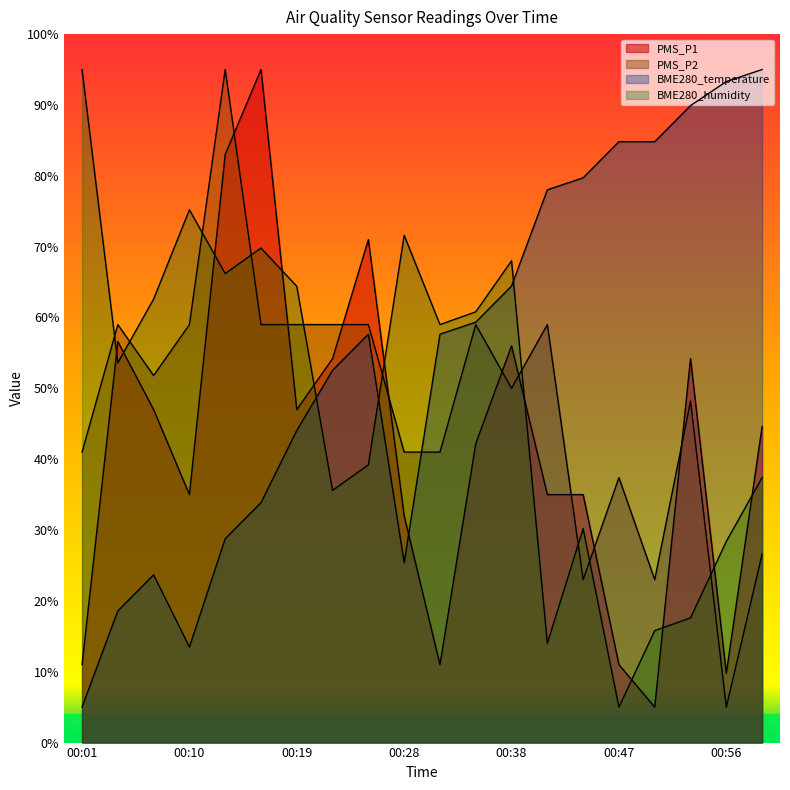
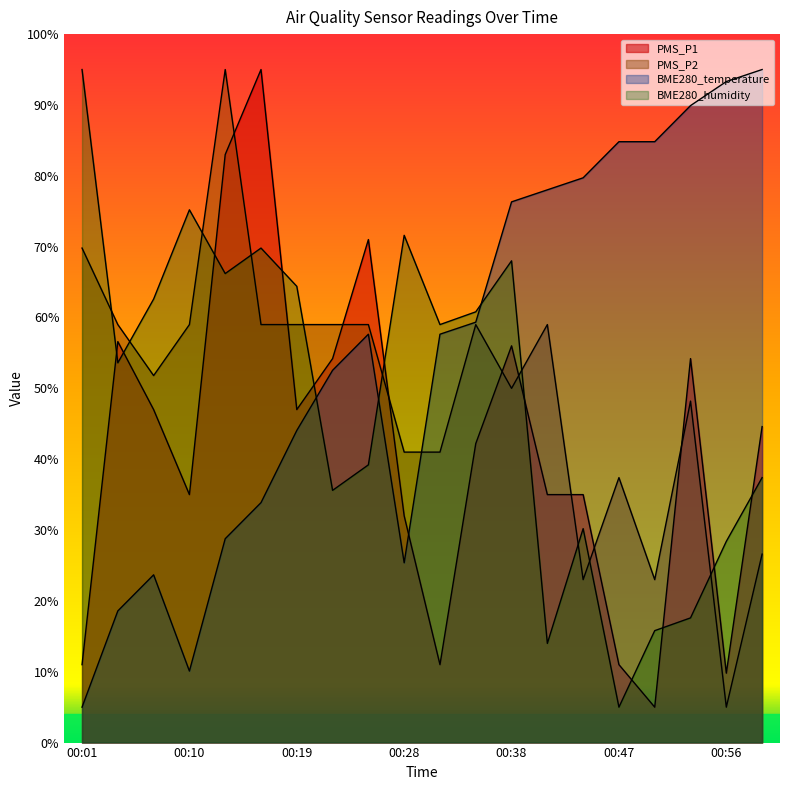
  {
    "PMS_P1": {
      "00:01": "11%",
      "00:10": "35%",
      "00:19": "47%",
      "00:28": "32%",
      "00:38": "56%",
      "00:47": "11%",
      "00:56": "10%"
    },
    "PMS_P2": {
-     "00:01": "41%",
+     "00:01": "70%",
      "00:10": "59%",
      "00:19": "59%",
      "00:28": "41%",
      "00:38": "50%",
      "00:47": "37%",
      "00:56": "5%"
    },
    "BME280_temperature": {
      "00:01": "5%",
-     "00:10": "13%",
+     "00:10": "10%",
      "00:19": "44%",
      "00:28": "25%",
-     "00:38": "64%",
+     "00:38": "76%",
      "00:47": "85%"
    },
    "BME280_humidity": {
      "00:01": "95%",
      "00:10": "75%",
      "00:19": "64%",
      "00:28": "72%",
      "00:38": "68%",
      "00:47": "5%",
      "00:56": "28%"
    }
  }
